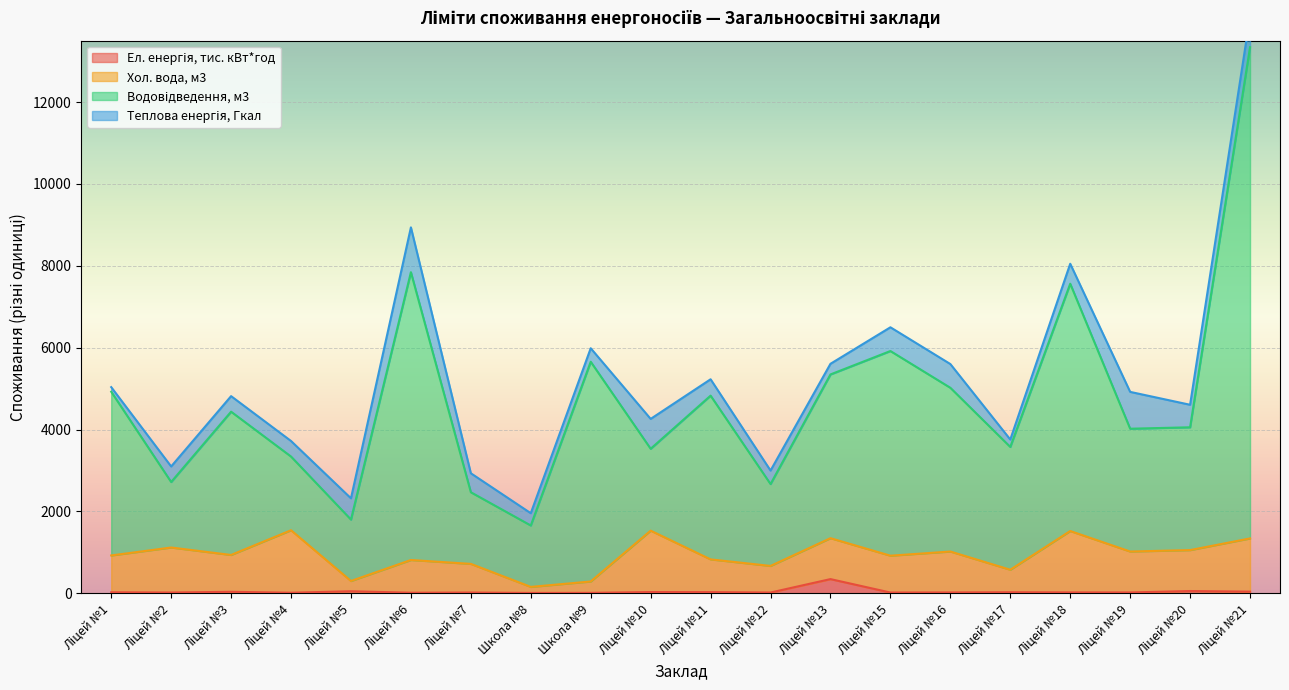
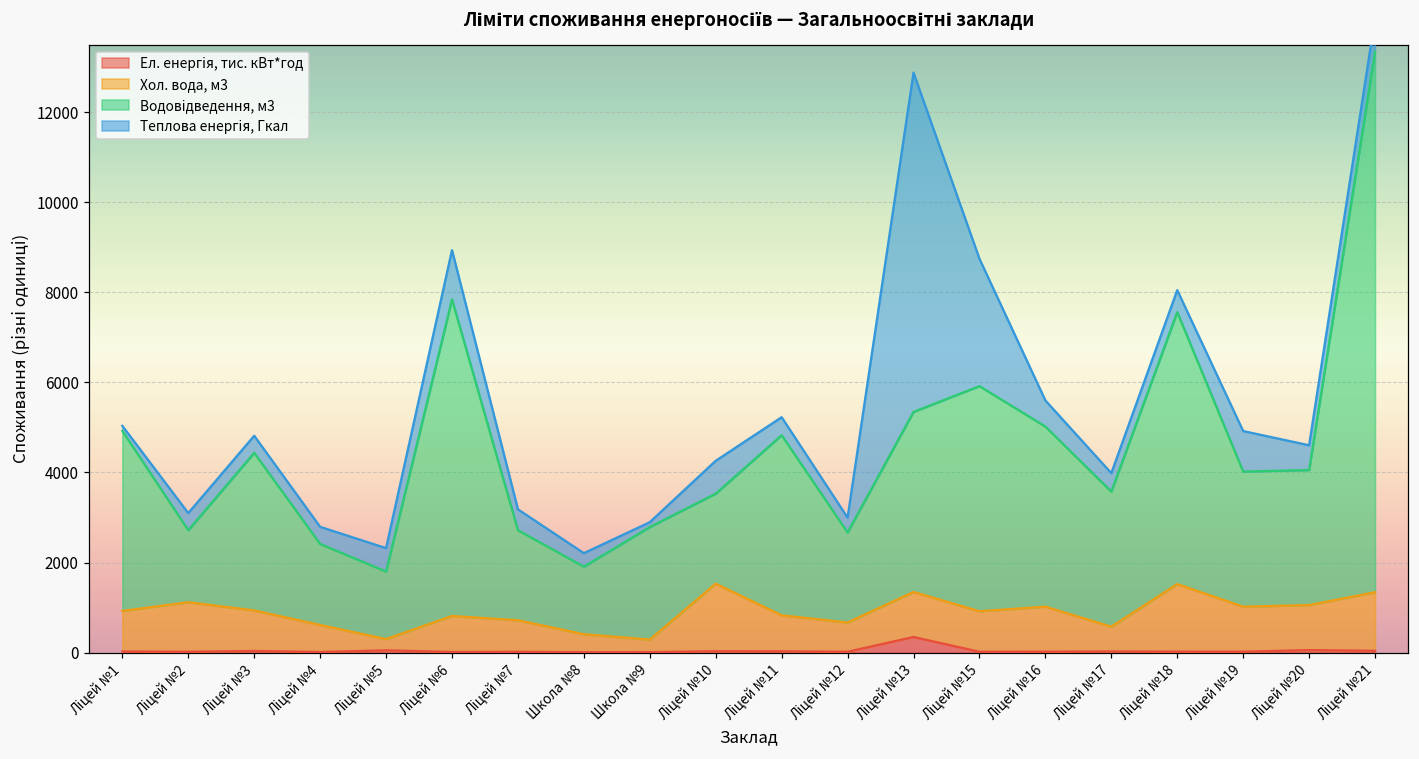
  {
    "Ел. енергія, тис. кВт*год": {
      "Ліцей №1": 0,
      "Ліцей №2": 0,
      "Ліцей №3": 0,
      "Ліцей №4": 0,
      "Ліцей №5": 100,
      "Ліцей №6": 0,
      "Ліцей №7": 0,
      "Школа №8": 0,
      "Школа №9": 0,
      "Ліцей №10": 0,
      "Ліцей №11": 0,
      "Ліцей №12": 0,
      "Ліцей №13": 300,
      "Ліцей №15": 0,
      "Ліцей №16": 0,
      "Ліцей №17": 0,
      "Ліцей №18": 0,
      "Ліцей №19": 0,
      "Ліцей №20": 100,
      "Ліцей №21": 0
    },
    "Хол. вода, м3": {
      "Ліцей №1": 900,
      "Ліцей №2": 1100,
      "Ліцей №3": 900,
-     "Ліцей №4": 1500,
+     "Ліцей №4": 600,
      "Ліцей №5": 300,
      "Ліцей №6": 800,
      "Ліцей №7": 700,
-     "Школа №8": 100,
+     "Школа №8": 400,
      "Школа №9": 300,
      "Ліцей №10": 1500,
      "Ліцей №11": 800,
      "Ліцей №12": 700,
      "Ліцей №13": 1000,
      "Ліцей №15": 900,
      "Ліцей №16": 1000,
      "Ліцей №17": 600,
      "Ліцей №18": 1500,
      "Ліцей №19": 1000,
      "Ліцей №20": 1000,
      "Ліцей №21": 1300
    },
    "Водовідведення, м3": {
      "Ліцей №1": 4000,
      "Ліцей №2": 1600,
      "Ліцей №3": 3500,
      "Ліцей №4": 1800,
      "Ліцей №5": 1500,
      "Ліцей №6": 7000,
-     "Ліцей №7": 1800,
+     "Ліцей №7": 2000,
      "Школа №8": 1500,
-     "Школа №9": 5400,
+     "Школа №9": 2500,
      "Ліцей №10": 2000,
      "Ліцей №11": 4000,
      "Ліцей №12": 2000,
      "Ліцей №13": 4000,
      "Ліцей №15": 5000,
      "Ліцей №16": 4000,
      "Ліцей №17": 3000,
      "Ліцей №18": 6000,
      "Ліцей №19": 3000,
      "Ліцей №20": 3000,
      "Ліцей №21": 12000
    },
    "Теплова енергія, Гкал": {
      "Ліцей №1": 100,
      "Ліцей №2": 400,
      "Ліцей №3": 400,
      "Ліцей №4": 400,
      "Ліцей №5": 500,
      "Ліцей №6": 1100,
      "Ліцей №7": 500,
      "Школа №8": 300,
-     "Школа №9": 300,
+     "Школа №9": 100,
      "Ліцей №10": 700,
      "Ліцей №11": 400,
      "Ліцей №12": 300,
-     "Ліцей №13": 300,
-     "Ліцей №15": 600,
+     "Ліцей №13": 7500,
+     "Ліцей №15": 2800,
      "Ліцей №16": 600,
-     "Ліцей №17": 200,
+     "Ліцей №17": 400,
      "Ліцей №18": 500,
      "Ліцей №19": 900,
      "Ліцей №20": 600
    }
  }
